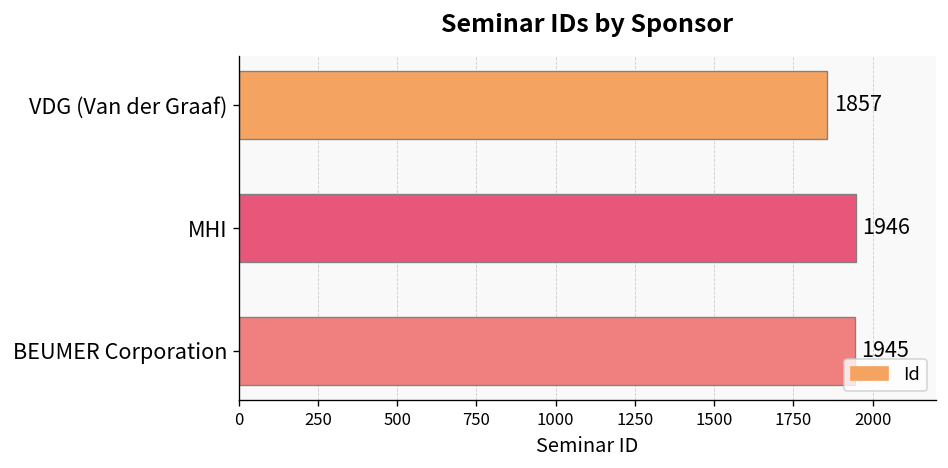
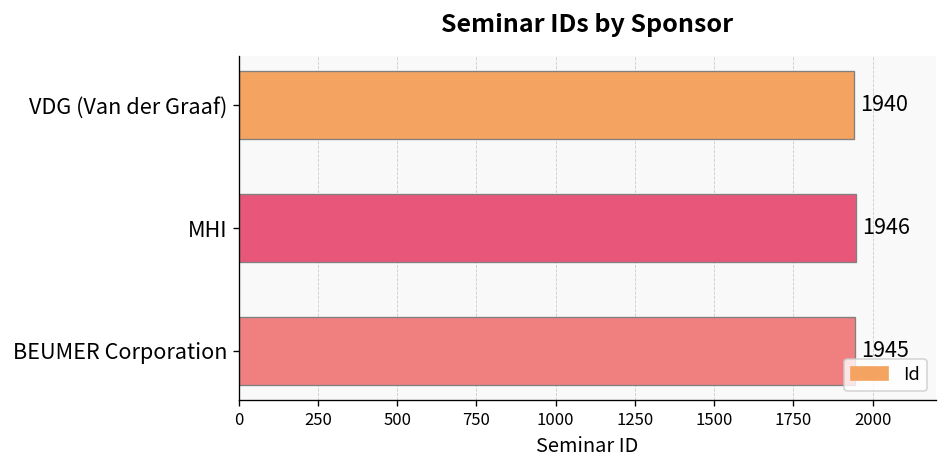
  {
-   "VDG (Van der Graaf)": 1857,
+   "VDG (Van der Graaf)": 1940,
    "MHI": 1946
  }
